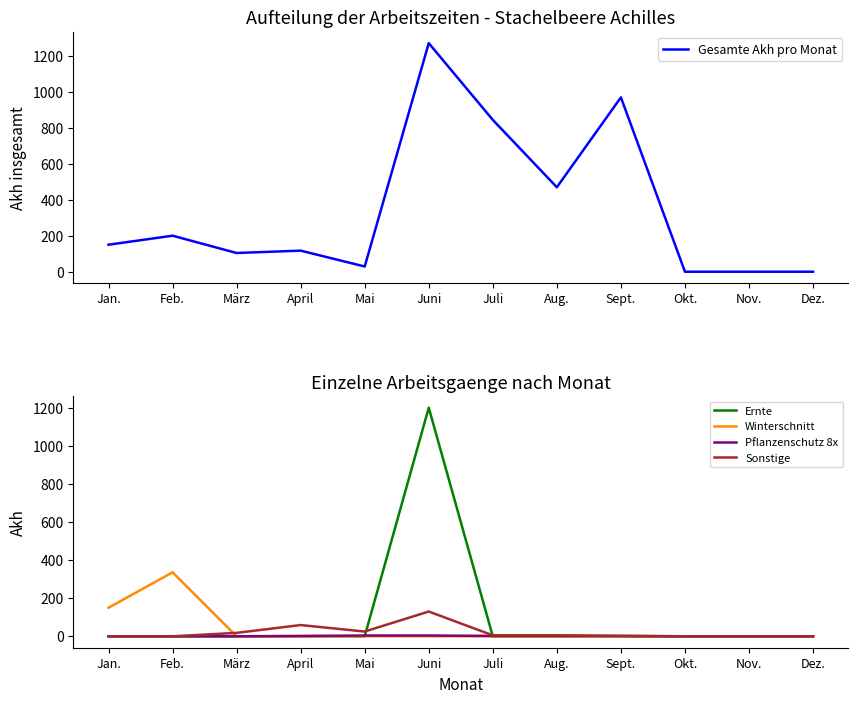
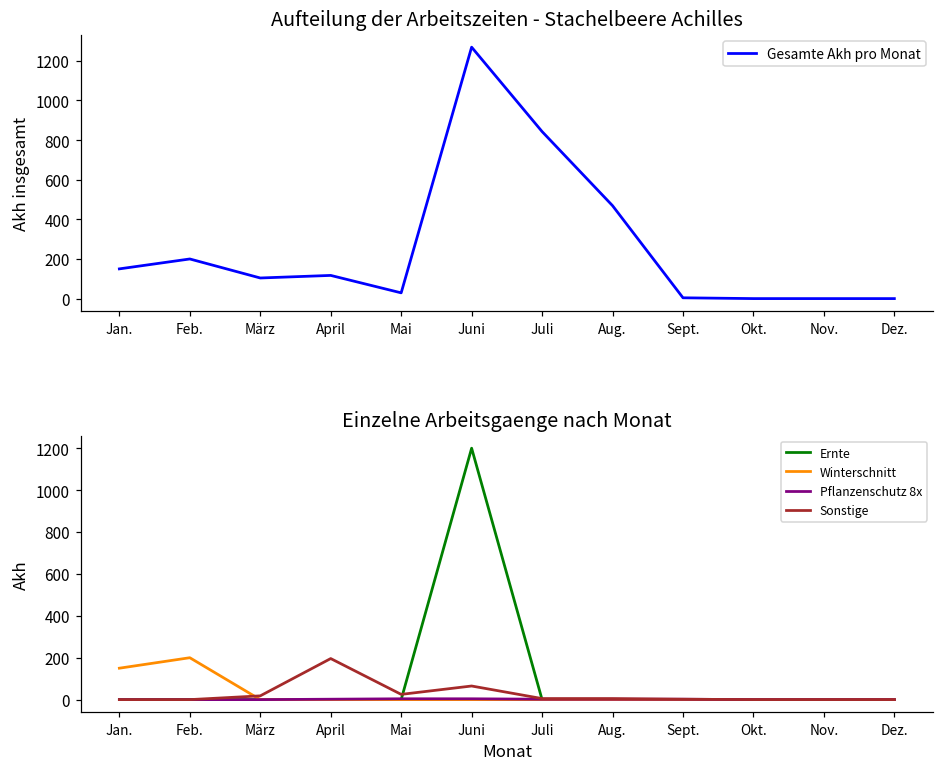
  {
    "Aufteilung der Arbeitszeiten - Stachelbeere Achilles": {
      "Jan.": 150,
      "Feb.": 200,
      "März": 100,
      "April": 120,
      "Mai": 30,
      "Juni": 1270,
      "Juli": 840,
      "Aug.": 470,
-     "Sept.": 970,
+     "Sept.": 0,
      "Okt.": 0,
      "Nov.": 0,
      "Dez.": 0
    },
    "Einzelne Arbeitsgaenge nach Monat": {
      "Ernte": {
        "Juni": 1200
      },
      "Winterschnitt": {
        "Jan.": 150,
-       "Feb.": 340
+       "Feb.": 200
      },
      "Sonstige": {
        "März": 20,
-       "April": 60,
+       "April": 200,
        "Mai": 30,
-       "Juni": 130
+       "Juni": 70
      }
    }
  }
